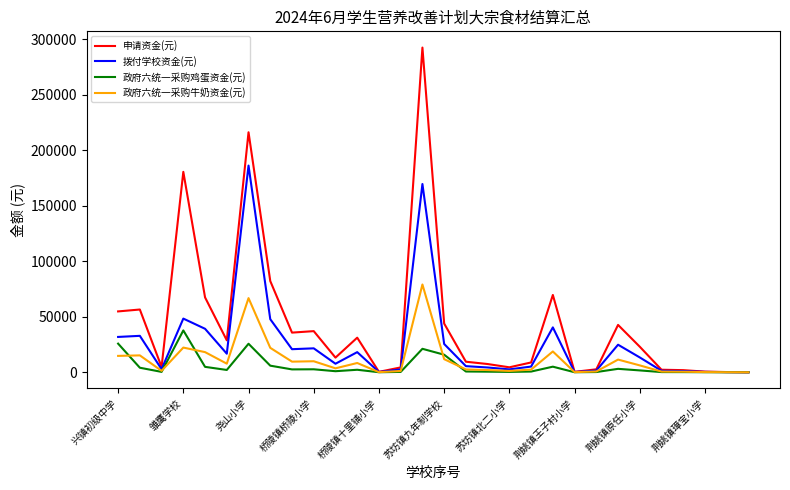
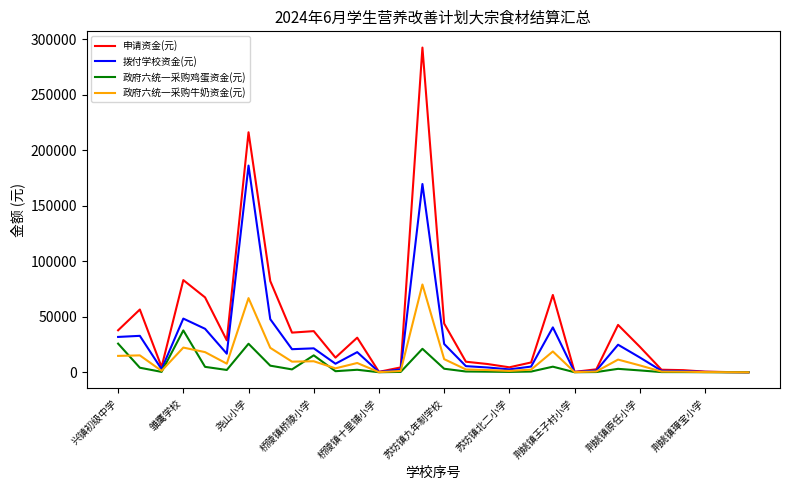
  {
    "申请资金(元)": {
-     "兴镇初级中学": 55000,
-     "雏鹰学校": 181000,
+     "兴镇初级中学": 38000,
+     "雏鹰学校": 83000,
      "尧山小学": 216000,
      "桥陵镇桥陵小学": 37000,
      "苏坊镇九年制学校": 44000,
      "荆姚镇原任小学": 23000
    },
    "拨付学校资金(元)": {
      "兴镇初级中学": 32000,
      "雏鹰学校": 48000,
      "尧山小学": 186000,
      "桥陵镇桥陵小学": 22000,
      "苏坊镇九年制学校": 25000,
      "荆姚镇原任小学": 13000
    },
    "政府六统一采购鸡蛋资金(元)": {
      "兴镇初级中学": 26000,
      "雏鹰学校": 38000,
      "尧山小学": 26000,
-     "桥陵镇桥陵小学": 3000,
-     "苏坊镇九年制学校": 16000,
+     "桥陵镇桥陵小学": 15000,
+     "苏坊镇九年制学校": 3000,
      "荆姚镇原任小学": 2000
    },
    "政府六统一采购牛奶资金(元)": {
      "兴镇初级中学": 15000,
      "雏鹰学校": 22000,
      "尧山小学": 67000,
      "桥陵镇桥陵小学": 10000,
      "苏坊镇九年制学校": 12000,
      "荆姚镇原任小学": 6000
    }
  }
